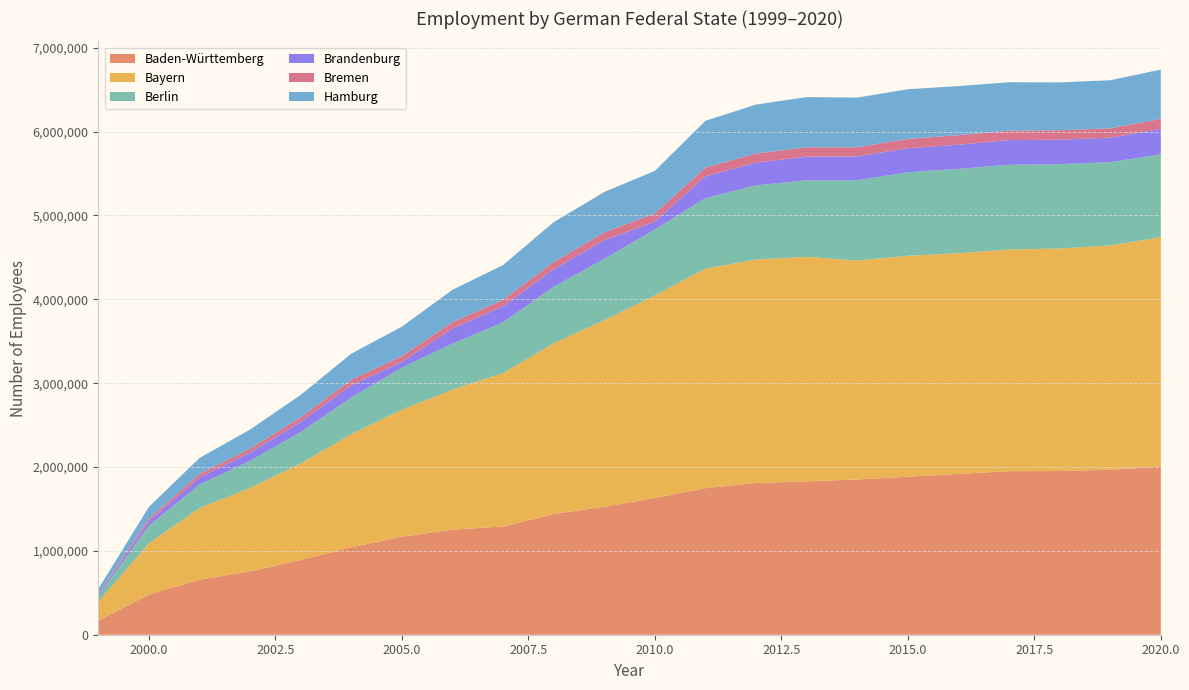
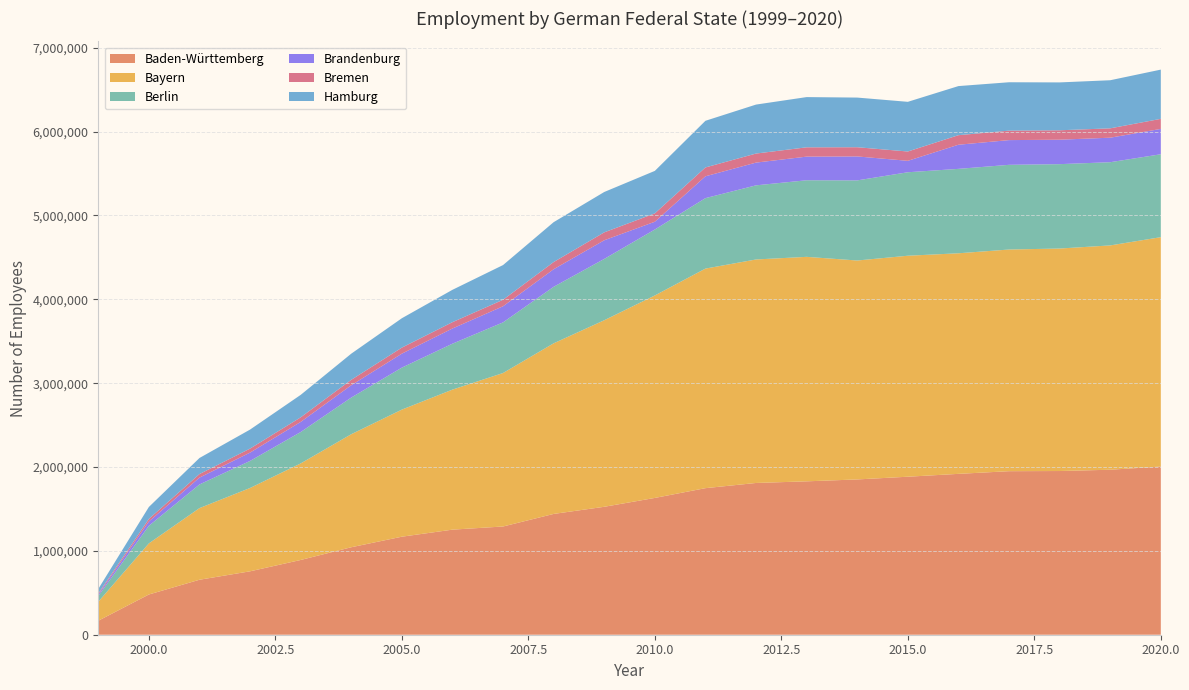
  {
    "Brandenburg": {
      "2000.0": "100,000",
-     "2005.0": "100,000",
+     "2005.0": "200,000",
      "2010.0": "100,000",
-     "2015.0": "300,000",
+     "2015.0": "100,000",
      "2020.0": "300,000"
    }
  }
